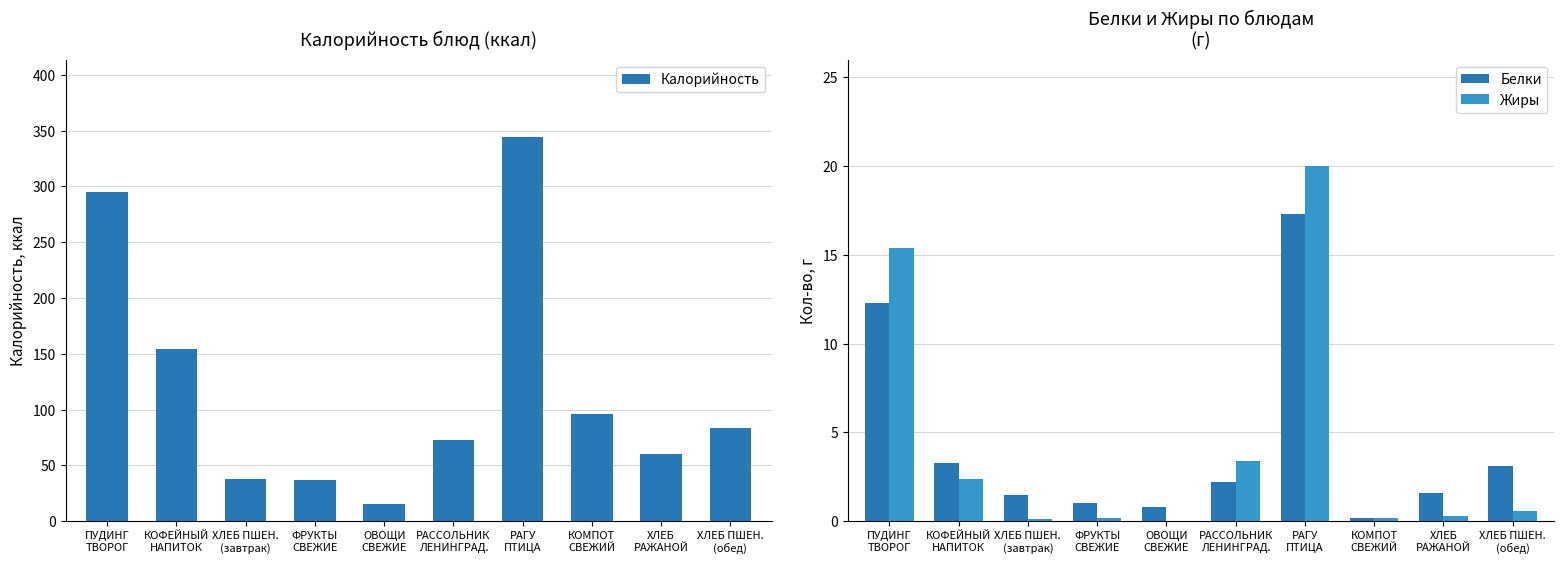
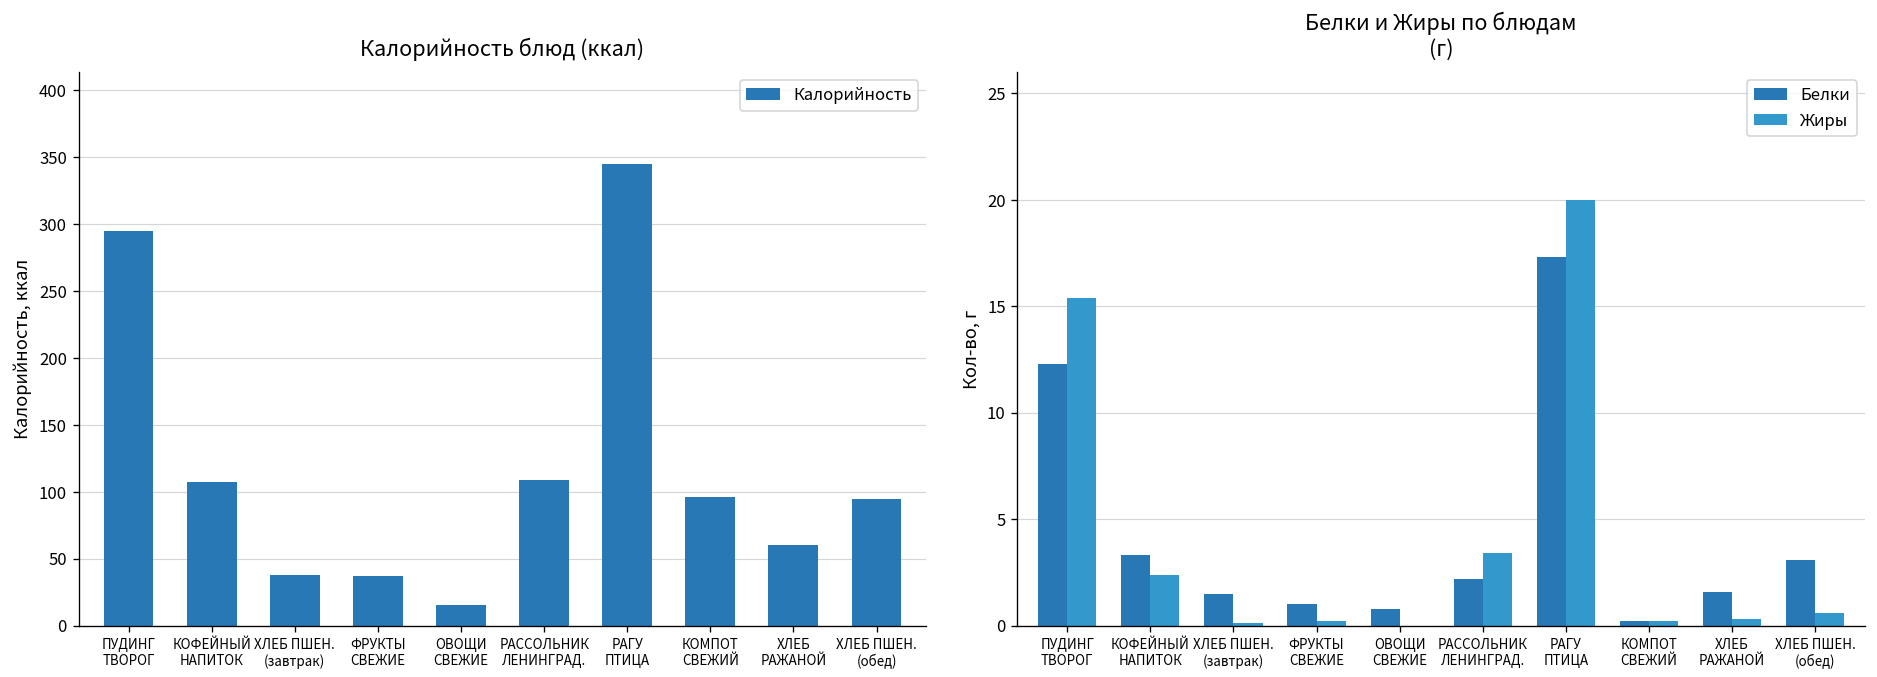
  {
    "Калорийность блюд (ккал)": {
      "ПУДИНГ ТВОРОГ": 295,
-     "КОФЕЙНЫЙ НАПИТОК": 154,
+     "КОФЕЙНЫЙ НАПИТОК": 107,
      "ХЛЕБ ПШЕН. (завтрак)": 38,
      "ФРУКТЫ СВЕЖИЕ": 37,
      "ОВОЩИ СВЕЖИЕ": 15,
-     "РАССОЛЬНИК ЛЕНИНГРАД.": 73,
+     "РАССОЛЬНИК ЛЕНИНГРАД.": 109,
      "РАГУ ПТИЦА": 345,
      "КОМПОТ СВЕЖИЙ": 96,
      "ХЛЕБ РАЖАНОЙ": 60,
-     "ХЛЕБ ПШЕН. (обед)": 83
+     "ХЛЕБ ПШЕН. (обед)": 95
    }
  }
